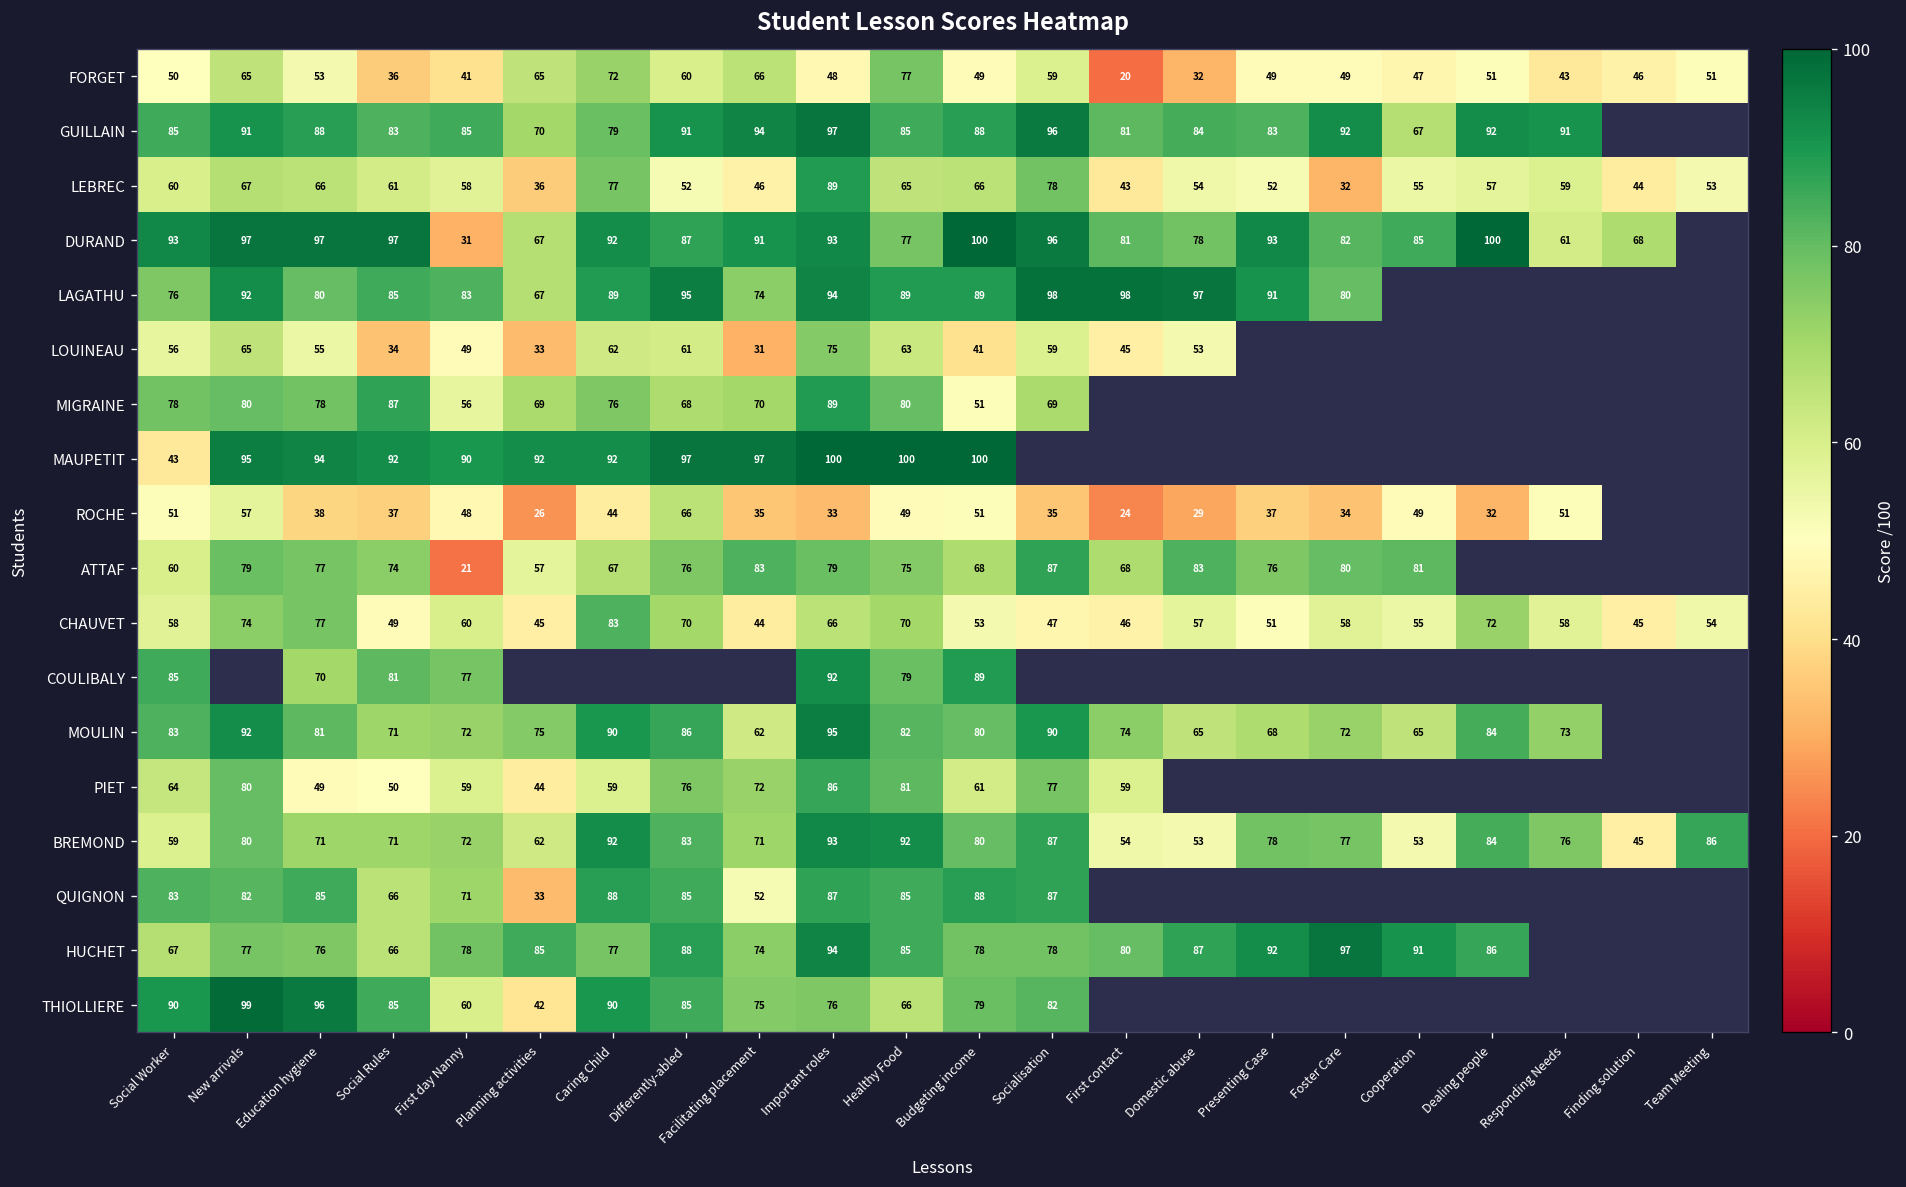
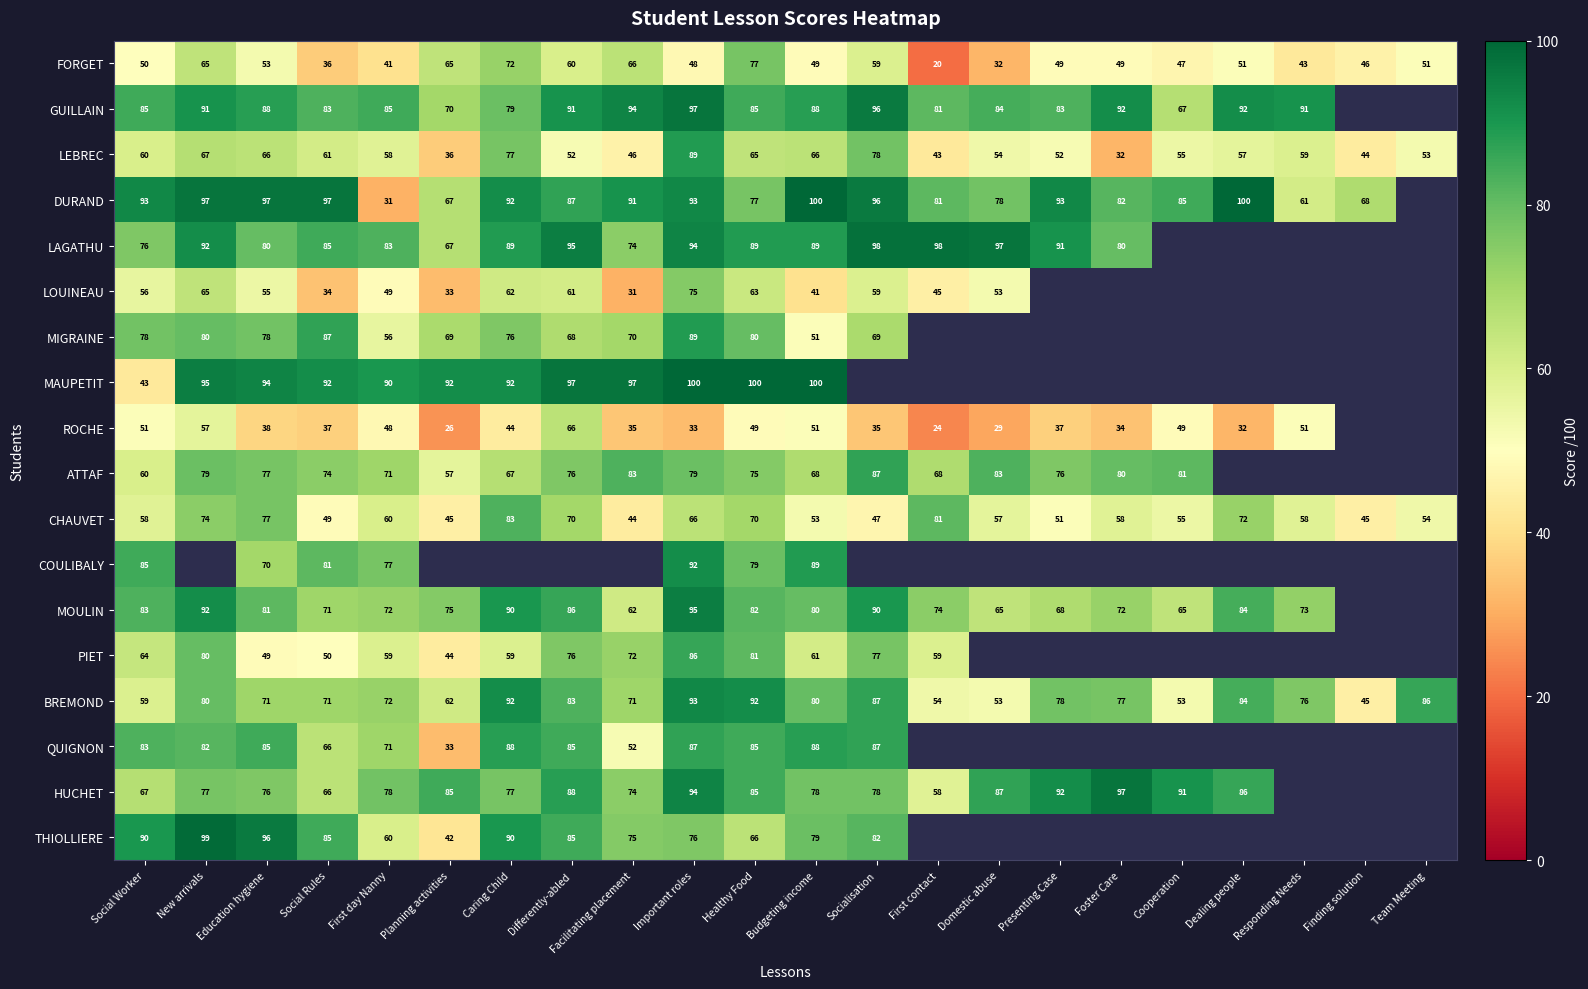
  {
    "ATTAF": {
      "Social Worker": 60,
      "New arrivals": 79,
      "Education hygiene": 77,
      "Social Rules": 74,
-     "First day Nanny": 21,
+     "First day Nanny": 71,
      "Planning activities": 57,
      "Caring Child": 67,
      "Differently-abled": 76,
      "Facilitating placement": 83,
      "Important roles": 79,
      "Healthy Food": 75,
      "Budgeting income": 68,
      "Socialisation": 87,
      "First contact": 68,
      "Domestic abuse": 83,
      "Presenting Case": 76,
      "Foster Care": 80,
      "Cooperation": 81
    },
    "CHAUVET": {
      "Social Worker": 58,
      "New arrivals": 74,
      "Education hygiene": 77,
      "Social Rules": 49,
      "First day Nanny": 60,
      "Planning activities": 45,
      "Caring Child": 83,
      "Differently-abled": 70,
      "Facilitating placement": 44,
      "Important roles": 66,
      "Healthy Food": 70,
      "Budgeting income": 53,
      "Socialisation": 47,
-     "First contact": 46,
+     "First contact": 81,
      "Domestic abuse": 57,
      "Presenting Case": 51,
      "Foster Care": 58,
      "Cooperation": 55,
      "Dealing people": 72,
      "Responding Needs": 58,
      "Finding solution": 45,
      "Team Meeting": 54
    },
    "HUCHET": {
      "Social Worker": 67,
      "New arrivals": 77,
      "Education hygiene": 76,
      "Social Rules": 66,
      "First day Nanny": 78,
      "Planning activities": 85,
      "Caring Child": 77,
      "Differently-abled": 88,
      "Facilitating placement": 74,
      "Important roles": 94,
      "Healthy Food": 85,
      "Budgeting income": 78,
      "Socialisation": 78,
-     "First contact": 80,
+     "First contact": 58,
      "Domestic abuse": 87,
      "Presenting Case": 92,
      "Foster Care": 97,
      "Cooperation": 91,
      "Dealing people": 86
    }
  }
